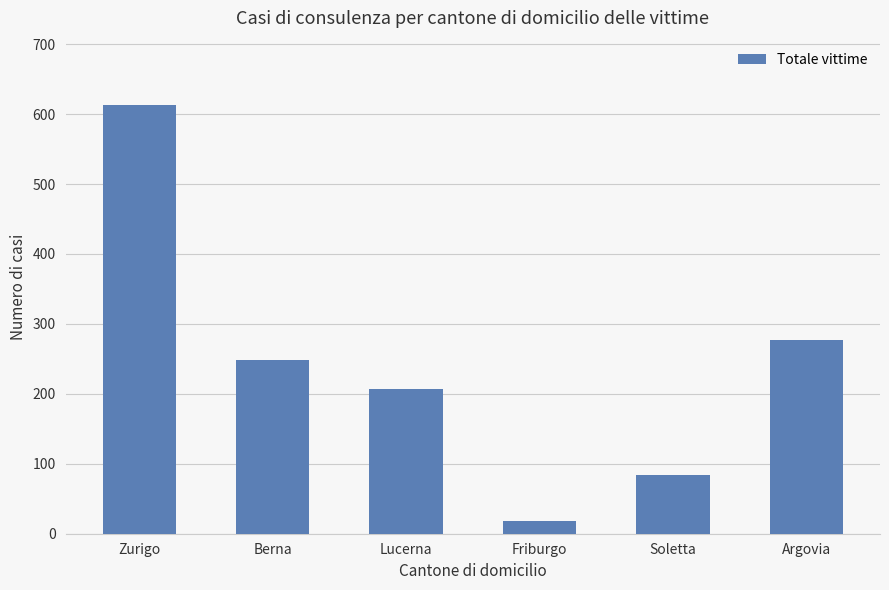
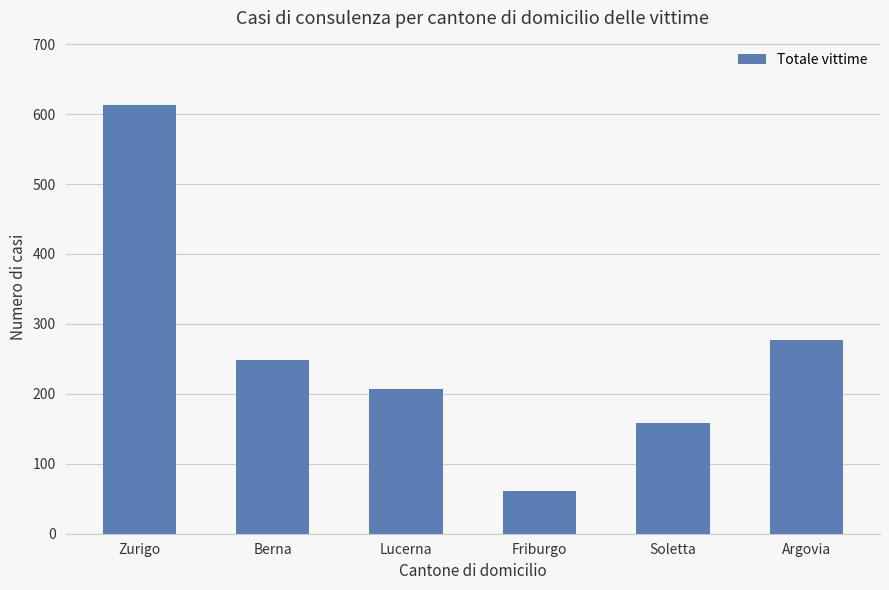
  {
    "Zurigo": 610,
    "Berna": 250,
    "Lucerna": 210,
-   "Friburgo": 20,
-   "Soletta": 80,
+   "Friburgo": 60,
+   "Soletta": 160,
    "Argovia": 280
  }
